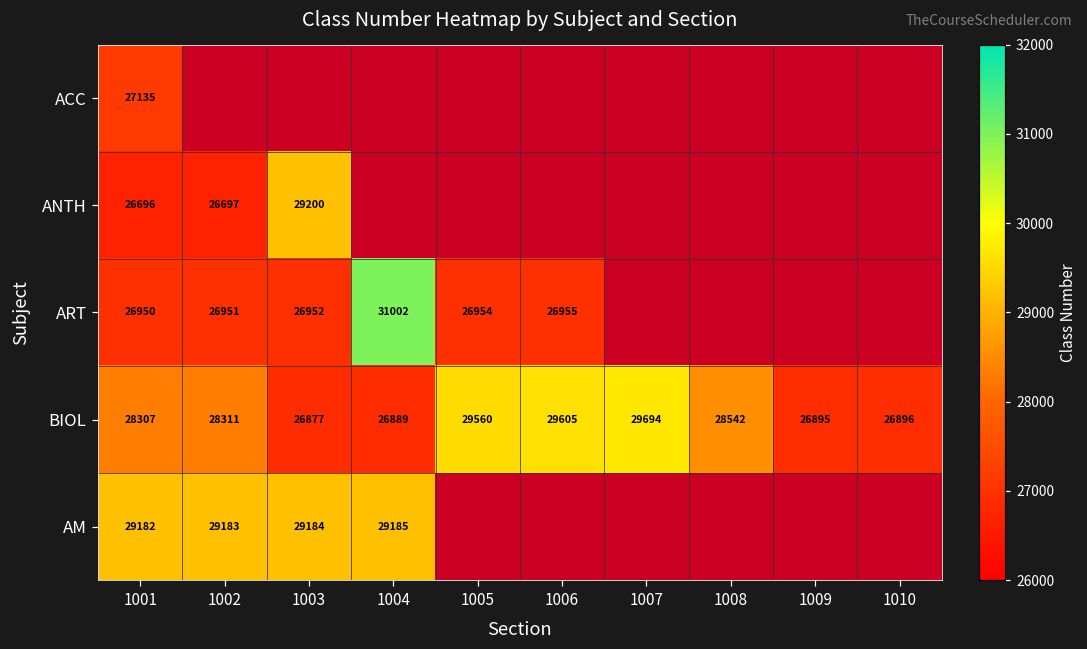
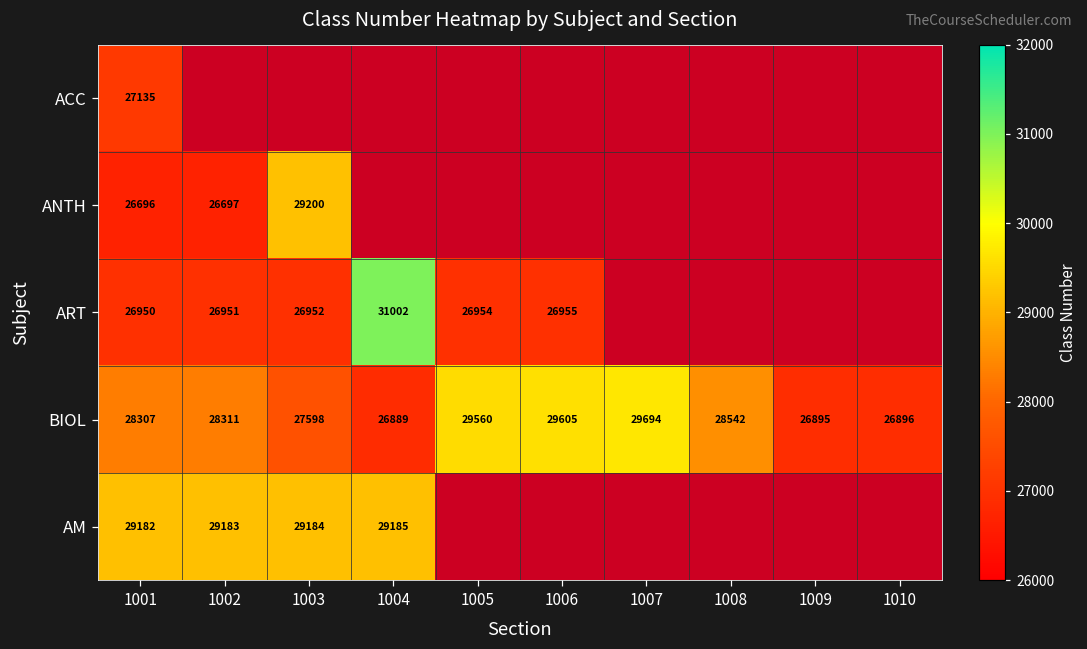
  {
    "ACC": {
      "1001": 27135
    },
    "ANTH": {
      "1001": 26696,
      "1002": 26697,
      "1003": 29200
    },
    "ART": {
      "1001": 26950,
      "1002": 26951,
      "1003": 26952,
      "1004": 31002,
      "1005": 26954,
      "1006": 26955
    },
    "BIOL": {
      "1001": 28307,
      "1002": 28311,
-     "1003": 26877,
+     "1003": 27598,
      "1004": 26889,
      "1005": 29560,
      "1006": 29605,
      "1007": 29694,
      "1008": 28542,
      "1009": 26895,
      "1010": 26896
    },
    "AM": {
      "1001": 29182,
      "1002": 29183,
      "1003": 29184,
      "1004": 29185
    }
  }
